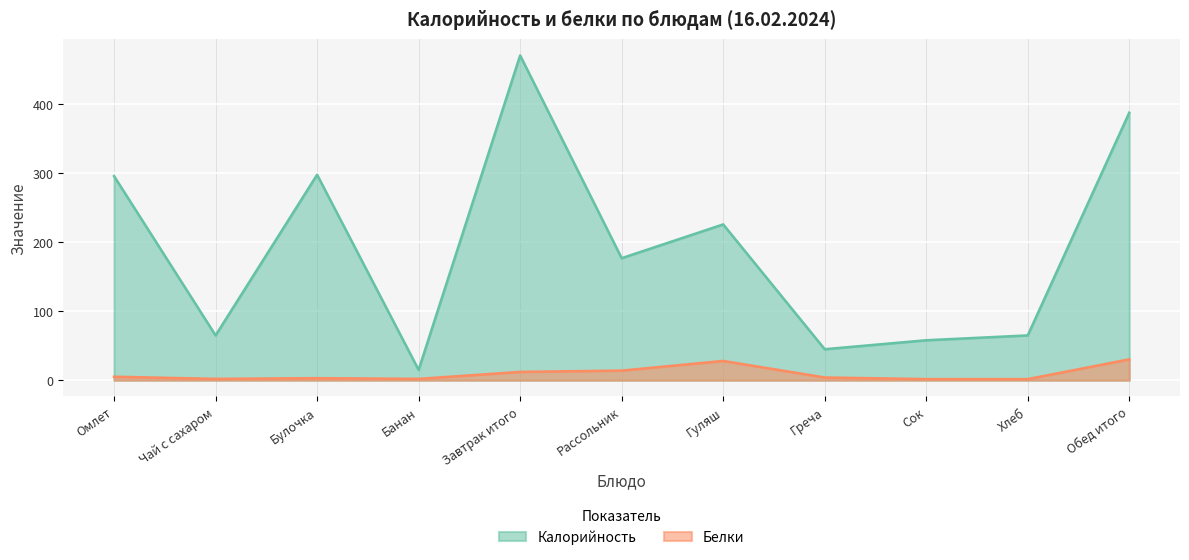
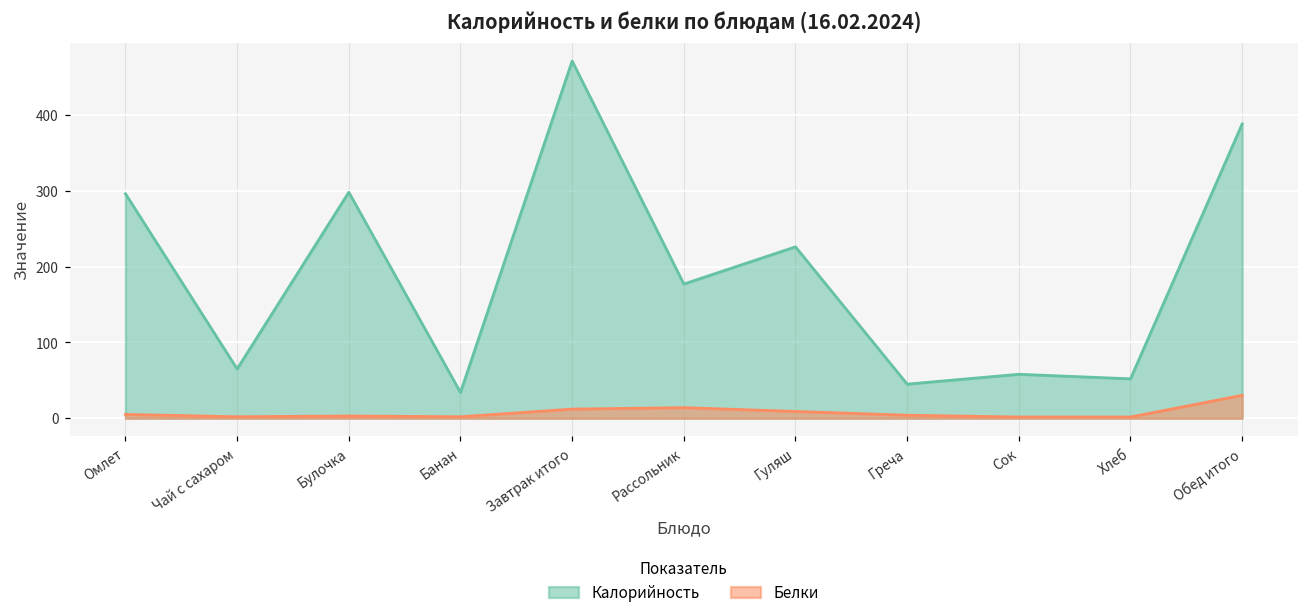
  {
    "Калорийность": {
      "Омлет": 300,
      "Чай с сахаром": 70,
      "Булочка": 300,
-     "Банан": 20,
+     "Банан": 30,
      "Завтрак итого": 470,
      "Рассольник": 180,
      "Гуляш": 230,
      "Греча": 50,
      "Сок": 60,
-     "Хлеб": 70,
+     "Хлеб": 50,
      "Обед итого": 390
    },
    "Белки": {
      "Омлет": 10,
      "Чай с сахаром": 0,
      "Булочка": 0,
      "Банан": 0,
      "Завтрак итого": 10,
      "Рассольник": 10,
-     "Гуляш": 30,
+     "Гуляш": 10,
      "Греча": 0,
      "Сок": 0,
      "Хлеб": 0,
      "Обед итого": 30
    }
  }
